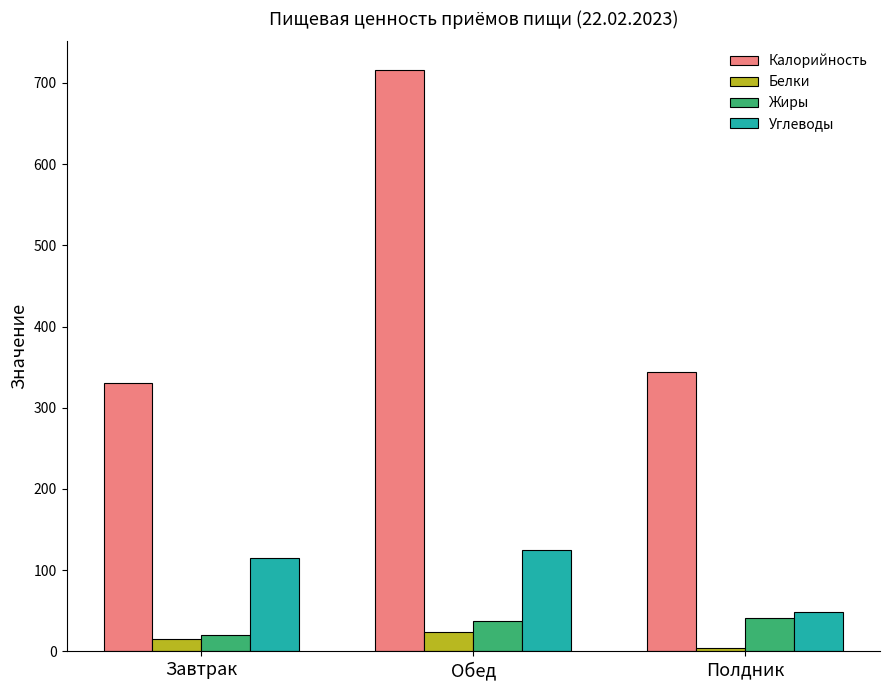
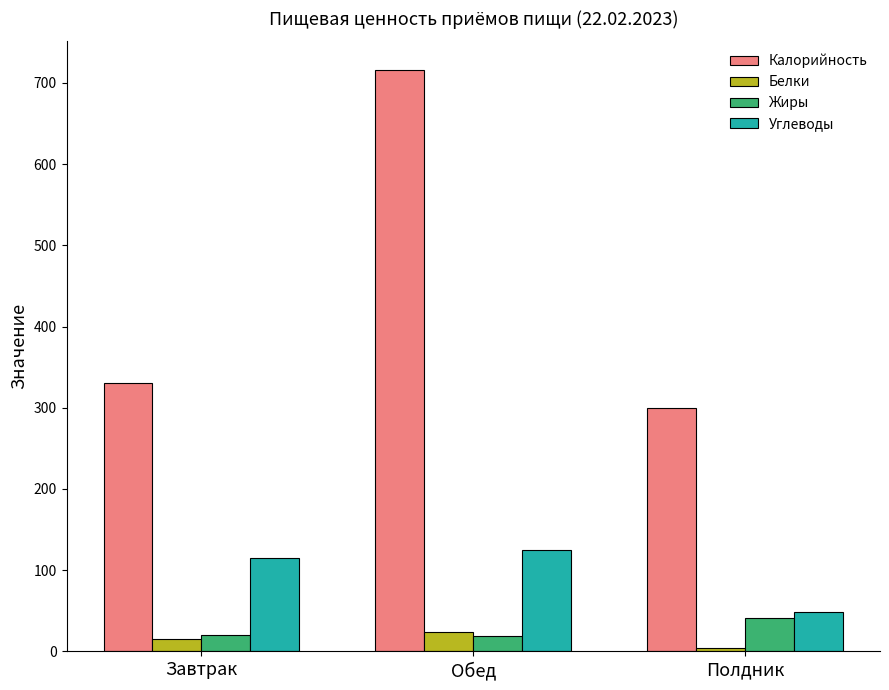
  {
    "Калорийность": {
      "Завтрак": 330,
      "Обед": 720,
-     "Полдник": 340
+     "Полдник": 300
    },
    "Белки": {
      "Завтрак": 20,
      "Обед": 20,
      "Полдник": 0
    },
    "Жиры": {
      "Завтрак": 20,
-     "Обед": 40,
+     "Обед": 20,
      "Полдник": 40
    },
    "Углеводы": {
      "Завтрак": 120,
      "Обед": 120,
      "Полдник": 50
    }
  }
